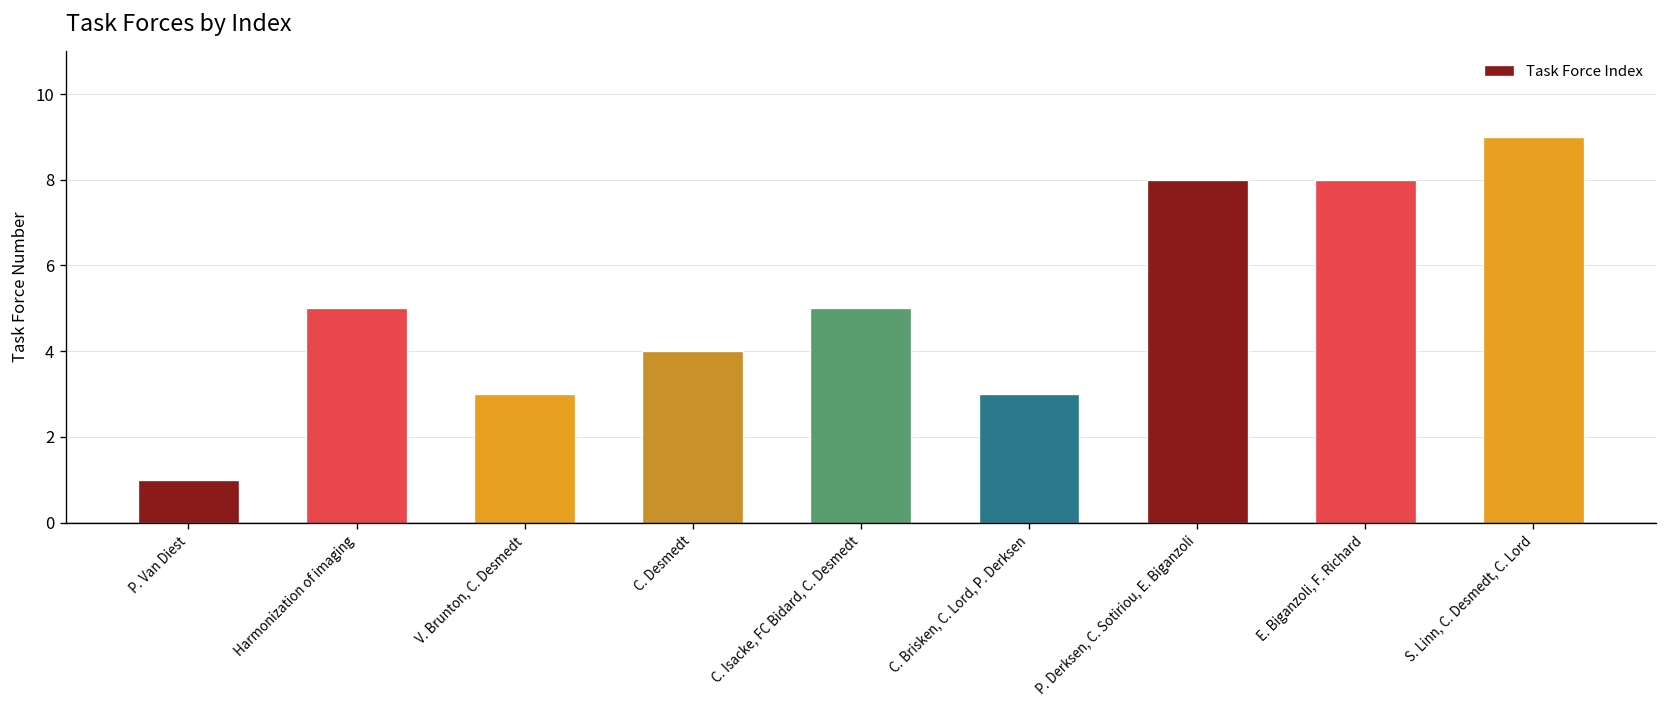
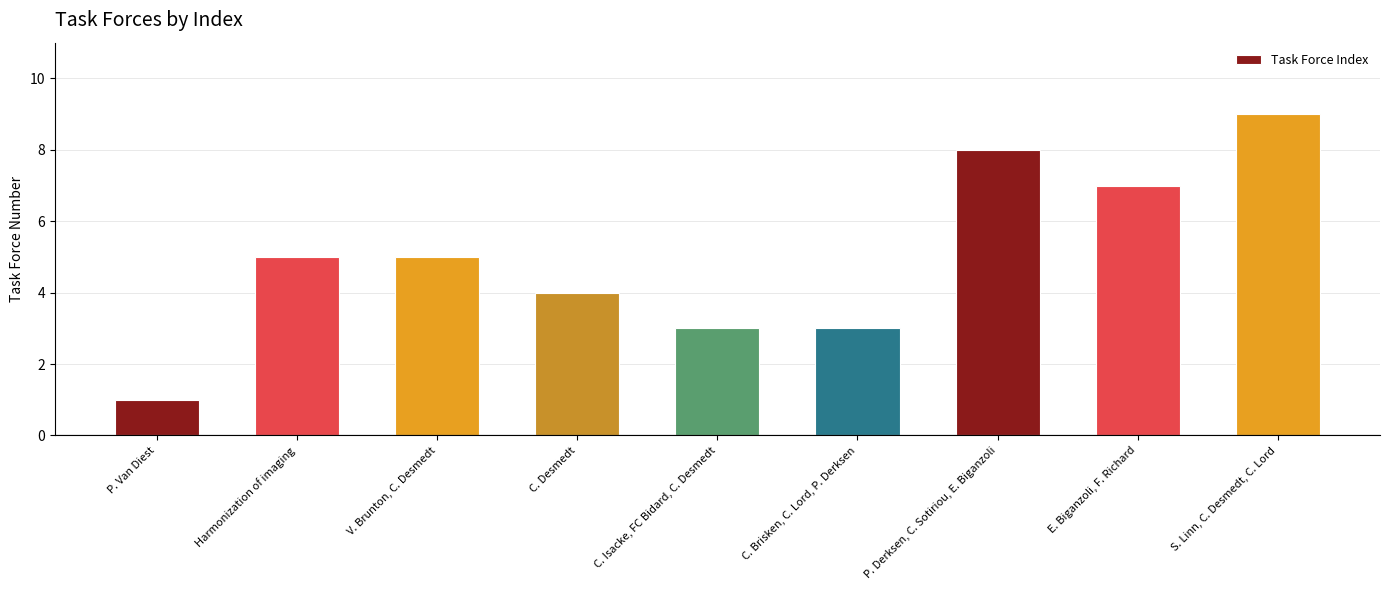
  {
    "P. Van Diest": 1,
    "Harmonization of imaging": 5,
-   "V. Brunton, C. Desmedt": 3,
+   "V. Brunton, C. Desmedt": 5,
    "C. Desmedt": 4,
-   "C. Isacke, FC Bidard, C. Desmedt": 5,
+   "C. Isacke, FC Bidard, C. Desmedt": 3,
    "C. Brisken, C. Lord, P. Derksen": 3,
    "P. Derksen, C. Sotiriou, E. Biganzoli": 8,
-   "E. Biganzoli, F. Richard": 8,
+   "E. Biganzoli, F. Richard": 7,
    "S. Linn, C. Desmedt, C. Lord": 9
  }
